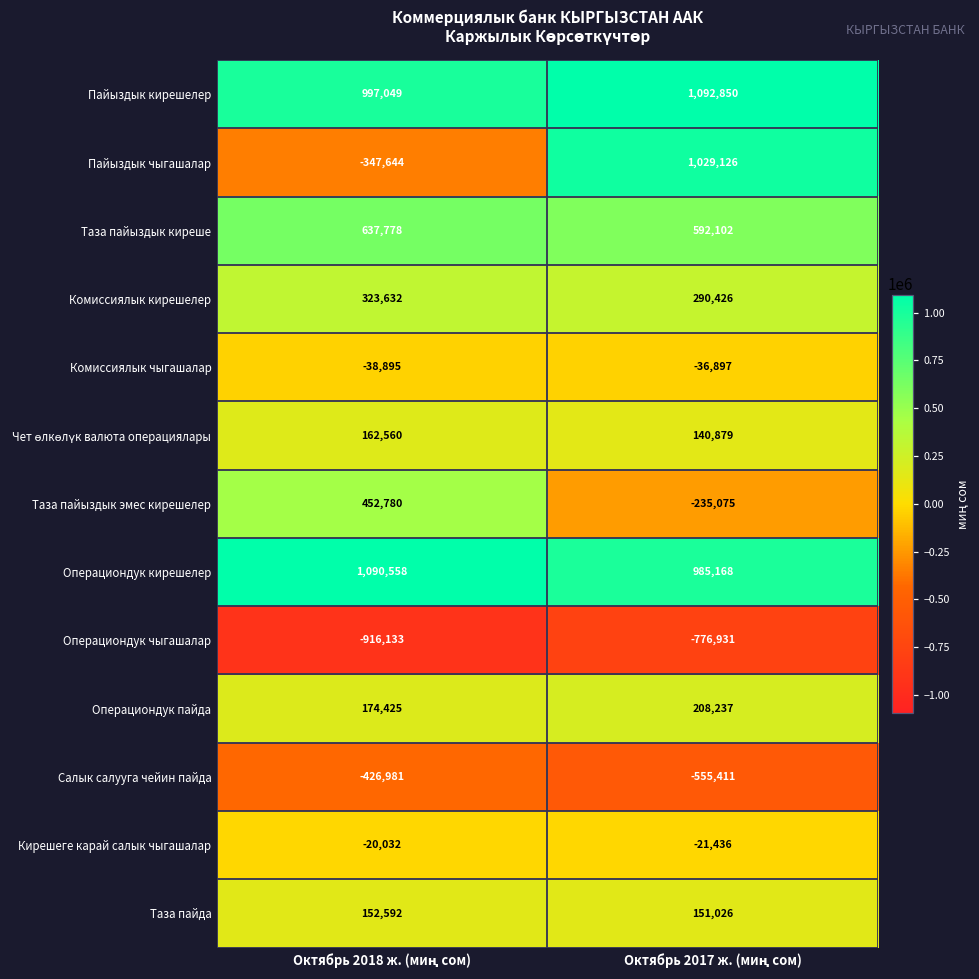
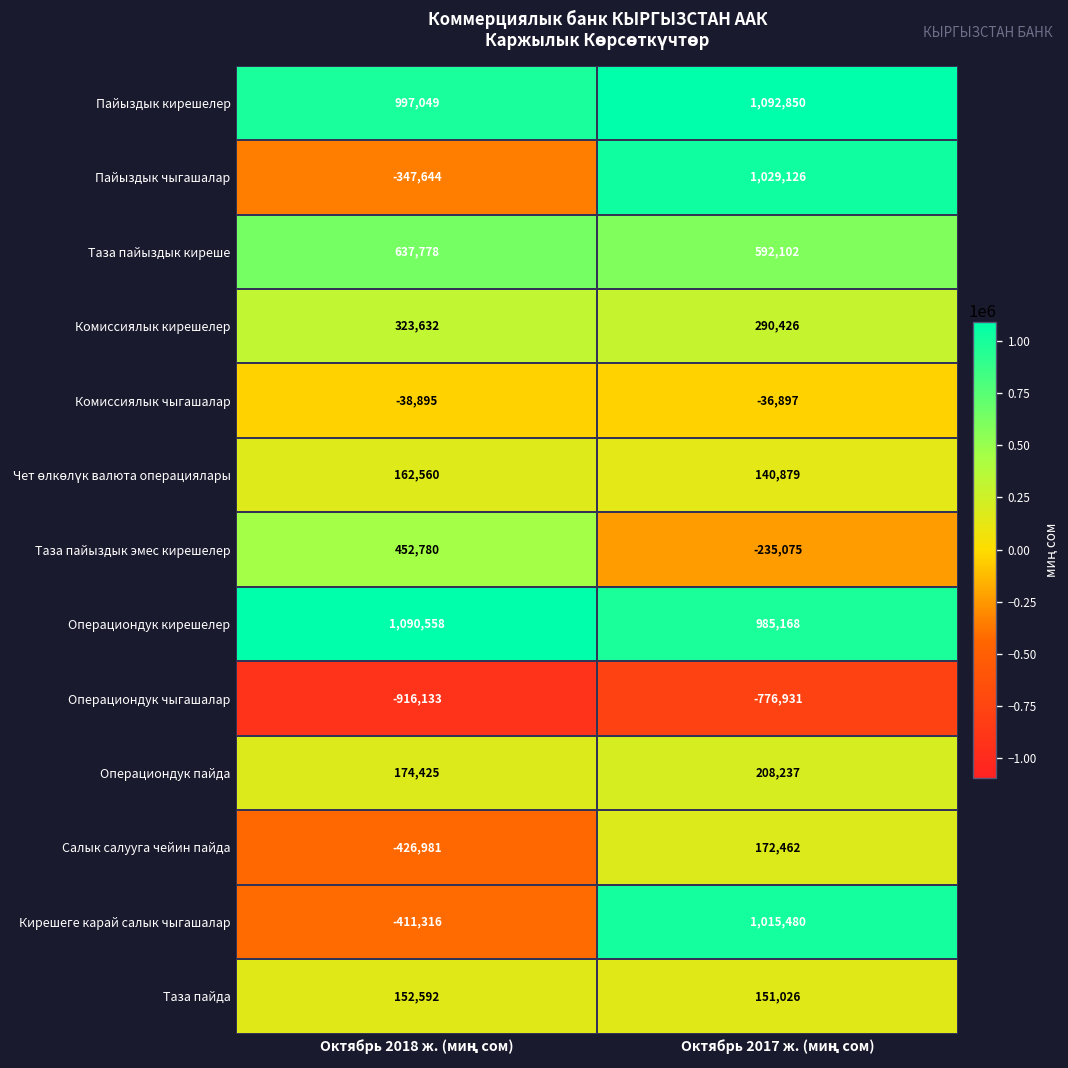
  {
    "Пайыздык кирешелер": {
      "Октябрь 2018 ж. (миң сом)": "997,049",
      "Октябрь 2017 ж. (миң сом)": "1,092,850"
    },
    "Пайыздык чыгашалар": {
      "Октябрь 2018 ж. (миң сом)": "-347,644",
      "Октябрь 2017 ж. (миң сом)": "1,029,126"
    },
    "Таза пайыздык киреше": {
      "Октябрь 2018 ж. (миң сом)": "637,778",
      "Октябрь 2017 ж. (миң сом)": "592,102"
    },
    "Комиссиялык кирешелер": {
      "Октябрь 2018 ж. (миң сом)": "323,632",
      "Октябрь 2017 ж. (миң сом)": "290,426"
    },
    "Комиссиялык чыгашалар": {
      "Октябрь 2018 ж. (миң сом)": "-38,895",
      "Октябрь 2017 ж. (миң сом)": "-36,897"
    },
    "Чет өлкөлүк валюта операциялары": {
      "Октябрь 2018 ж. (миң сом)": "162,560",
      "Октябрь 2017 ж. (миң сом)": "140,879"
    },
    "Таза пайыздык эмес кирешелер": {
      "Октябрь 2018 ж. (миң сом)": "452,780",
      "Октябрь 2017 ж. (миң сом)": "-235,075"
    },
    "Операциондук кирешелер": {
      "Октябрь 2018 ж. (миң сом)": "1,090,558",
      "Октябрь 2017 ж. (миң сом)": "985,168"
    },
    "Операциондук чыгашалар": {
      "Октябрь 2018 ж. (миң сом)": "-916,133",
      "Октябрь 2017 ж. (миң сом)": "-776,931"
    },
    "Операциондук пайда": {
      "Октябрь 2018 ж. (миң сом)": "174,425",
      "Октябрь 2017 ж. (миң сом)": "208,237"
    },
    "Салык салууга чейин пайда": {
      "Октябрь 2018 ж. (миң сом)": "-426,981",
-     "Октябрь 2017 ж. (миң сом)": "-555,411"
+     "Октябрь 2017 ж. (миң сом)": "172,462"
    },
    "Кирешеге карай салык чыгашалар": {
-     "Октябрь 2018 ж. (миң сом)": "-20,032",
-     "Октябрь 2017 ж. (миң сом)": "-21,436"
+     "Октябрь 2018 ж. (миң сом)": "-411,316",
+     "Октябрь 2017 ж. (миң сом)": "1,015,480"
    },
    "Таза пайда": {
      "Октябрь 2018 ж. (миң сом)": "152,592",
      "Октябрь 2017 ж. (миң сом)": "151,026"
    }
  }
